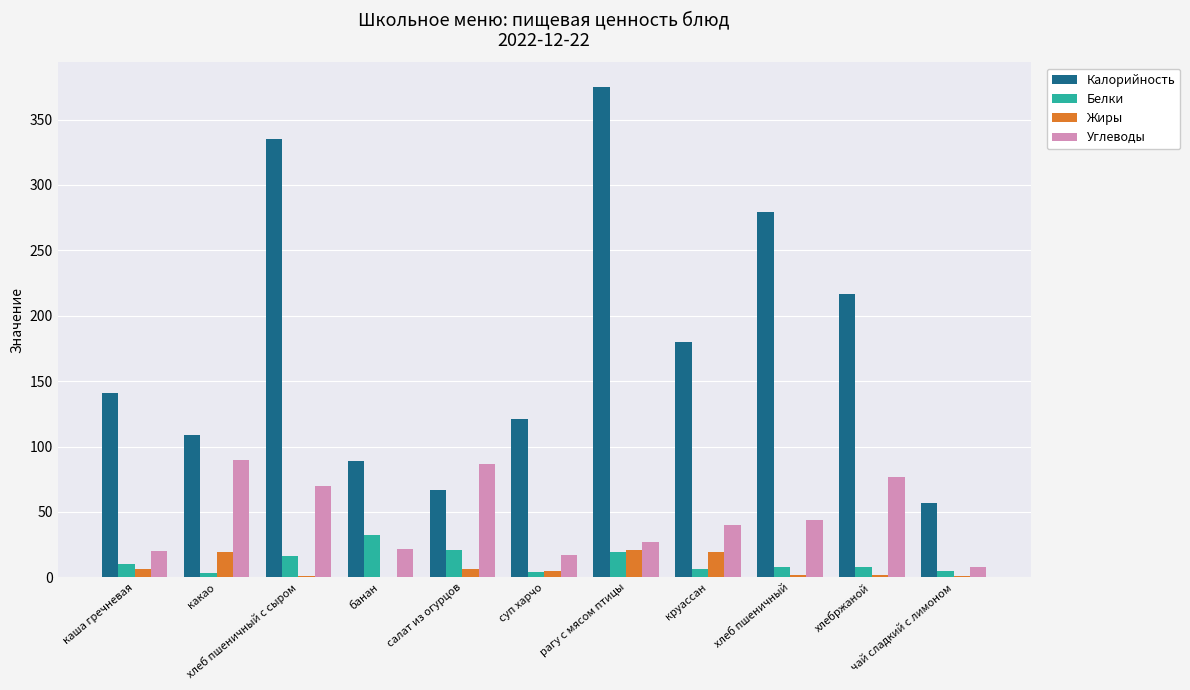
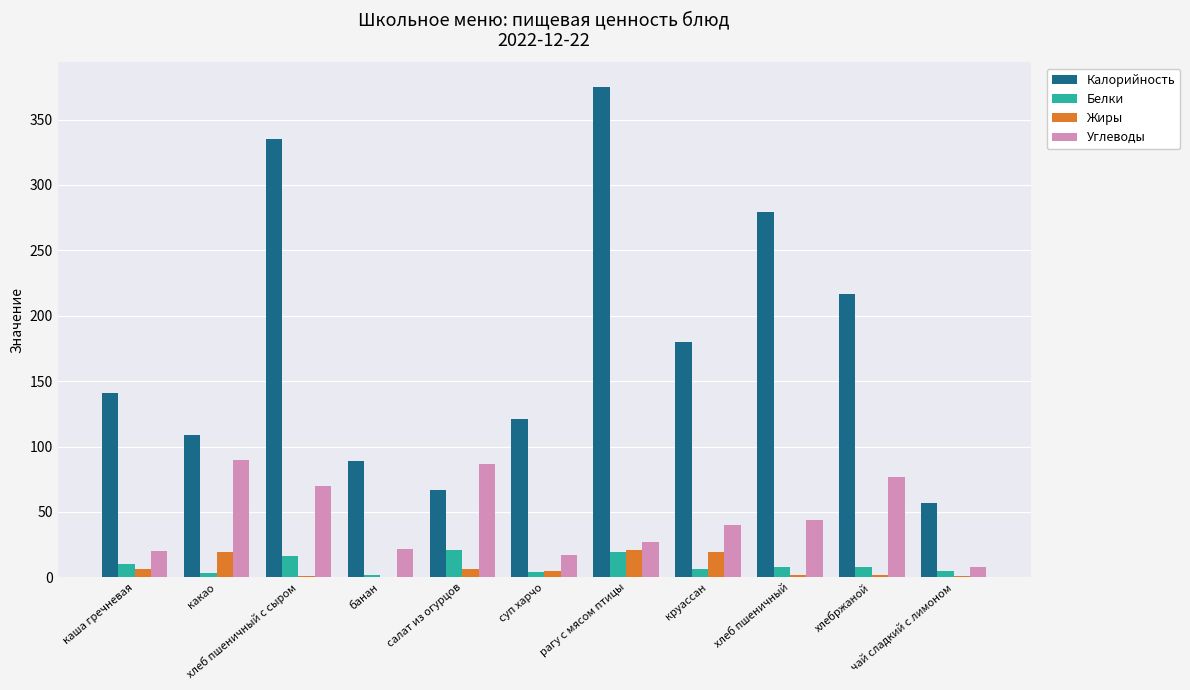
  {
    "Калорийность": {
      "каша гречневая": 141,
      "какао": 109,
      "хлеб пшеничный с сыром": 335,
      "банан": 89,
      "салат из огурцов": 67,
      "суп харчо": 121,
      "рагу с мясом птицы": 375,
      "круассан": 180,
      "хлеб пшеничный": 279,
      "хлебржаной": 217,
      "чай сладкий с лимоном": 57
    },
    "Белки": {
      "каша гречневая": 10,
      "какао": 3,
      "хлеб пшеничный с сыром": 16,
-     "банан": 32,
+     "банан": 2,
      "салат из огурцов": 21,
      "суп харчо": 4,
      "рагу с мясом птицы": 19,
      "круассан": 7,
      "хлеб пшеничный": 8,
      "хлебржаной": 8,
      "чай сладкий с лимоном": 5
    },
    "Жиры": {
      "каша гречневая": 6,
      "какао": 19,
      "банан": 0,
      "салат из огурцов": 6,
      "суп харчо": 5,
      "рагу с мясом птицы": 21,
      "круассан": 19,
      "хлеб пшеничный": 2
    },
    "Углеводы": {
      "каша гречневая": 20,
      "какао": 90,
      "хлеб пшеничный с сыром": 70,
      "банан": 22,
      "салат из огурцов": 87,
      "суп харчо": 17,
      "рагу с мясом птицы": 27,
      "круассан": 40,
      "хлеб пшеничный": 44,
      "хлебржаной": 77,
      "чай сладкий с лимоном": 8
    }
  }
